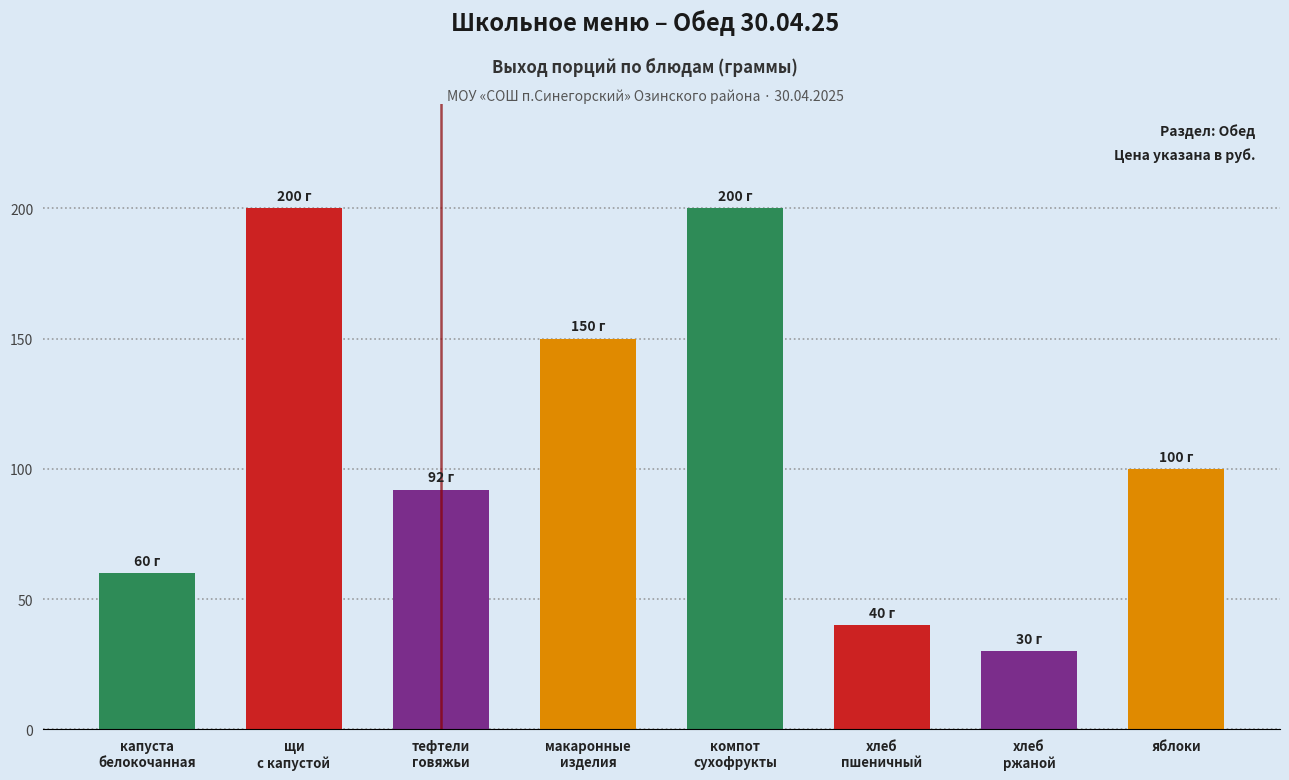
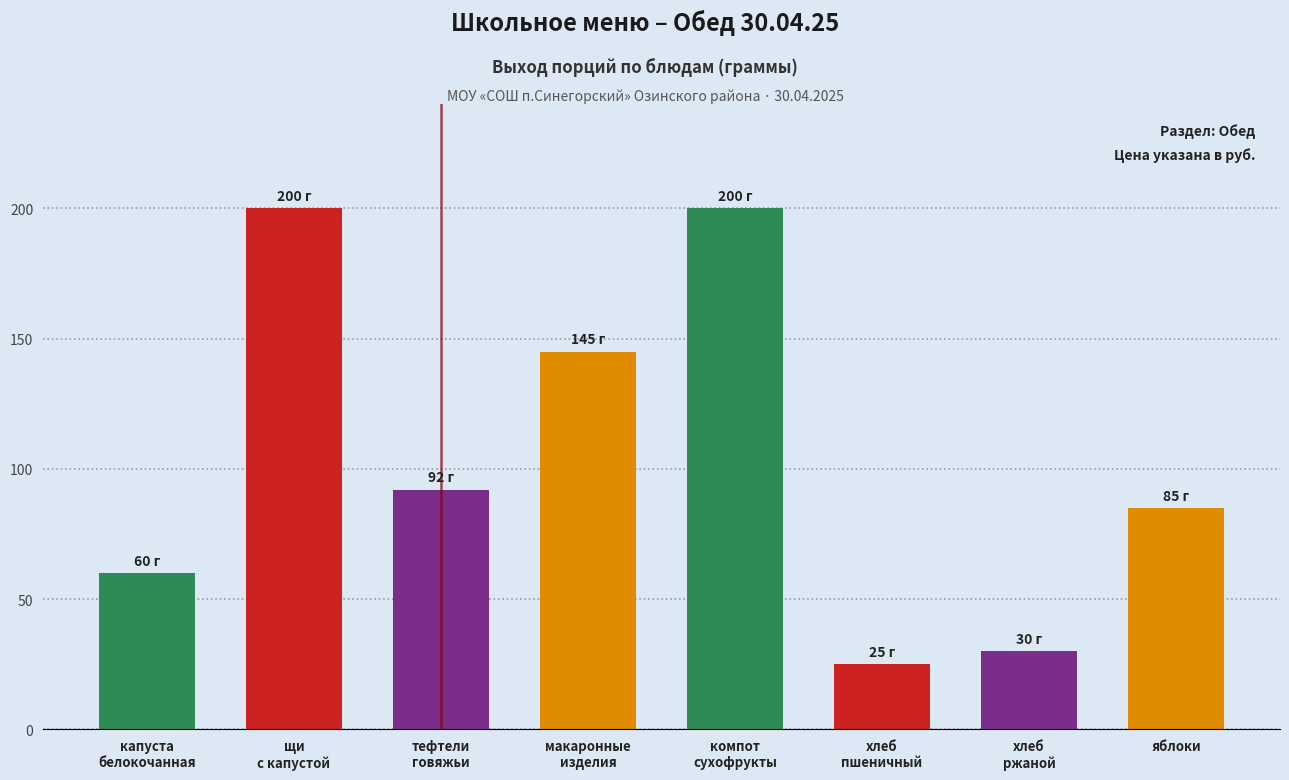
  {
    "капуста белокочанная": 60,
    "щи с капустой": 200,
    "тефтели говяжьи": 92,
-   "макаронные изделия": 150,
+   "макаронные изделия": 145,
    "компот сухофрукты": 200,
-   "хлеб пшеничный": 40,
+   "хлеб пшеничный": 25,
    "хлеб ржаной": 30,
-   "яблоки": 100
+   "яблоки": 85
  }
